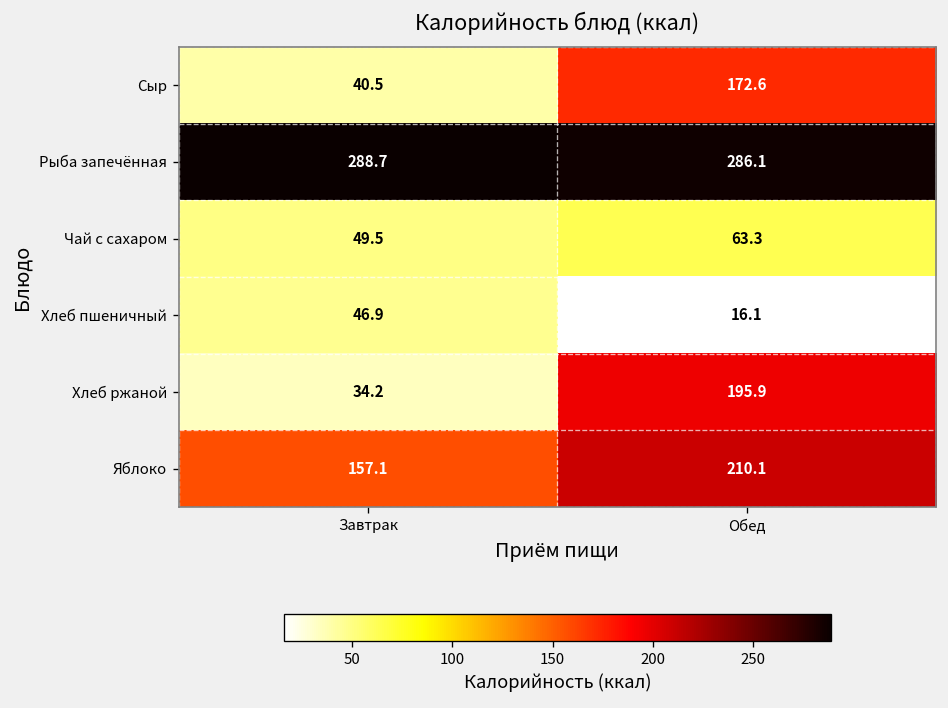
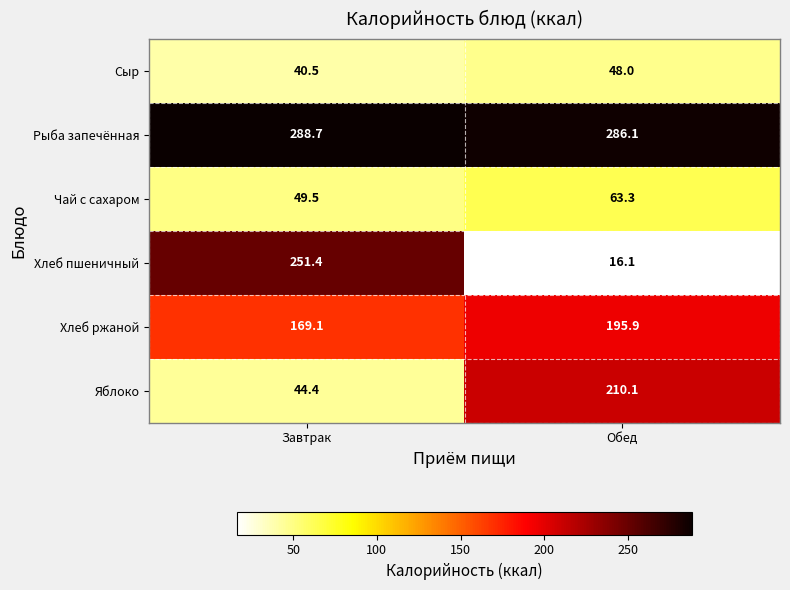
  {
    "Сыр": {
      "Завтрак": 40.5,
-     "Обед": 172.6
+     "Обед": 48.0
    },
    "Рыба запечённая": {
      "Завтрак": 288.7,
      "Обед": 286.1
    },
    "Чай с сахаром": {
      "Завтрак": 49.5,
      "Обед": 63.3
    },
    "Хлеб пшеничный": {
-     "Завтрак": 46.9,
+     "Завтрак": 251.4,
      "Обед": 16.1
    },
    "Хлеб ржаной": {
-     "Завтрак": 34.2,
+     "Завтрак": 169.1,
      "Обед": 195.9
    },
    "Яблоко": {
-     "Завтрак": 157.1,
+     "Завтрак": 44.4,
      "Обед": 210.1
    }
  }
